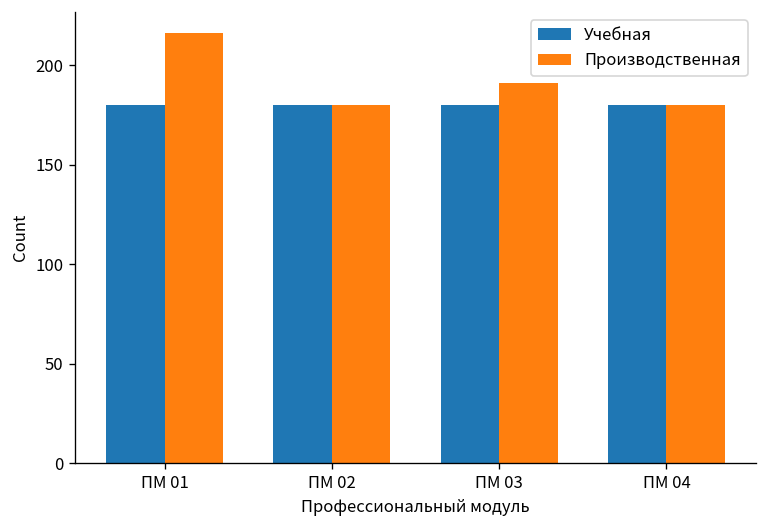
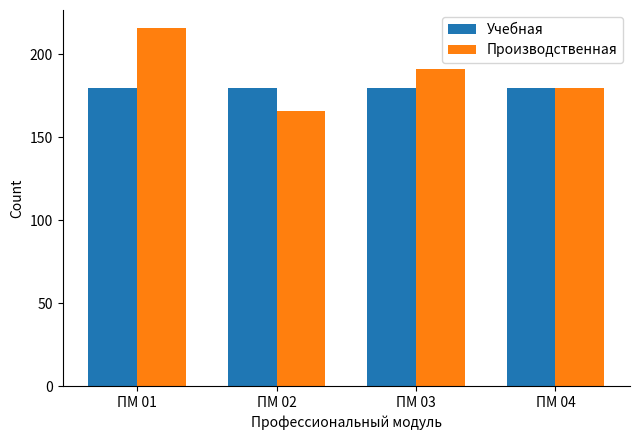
  {
    "Учебная": {
      "ПМ 01": 180,
      "ПМ 02": 180,
      "ПМ 03": 180,
      "ПМ 04": 180
    },
    "Производственная": {
      "ПМ 01": 216,
-     "ПМ 02": 180,
+     "ПМ 02": 166,
      "ПМ 03": 191,
      "ПМ 04": 180
    }
  }
